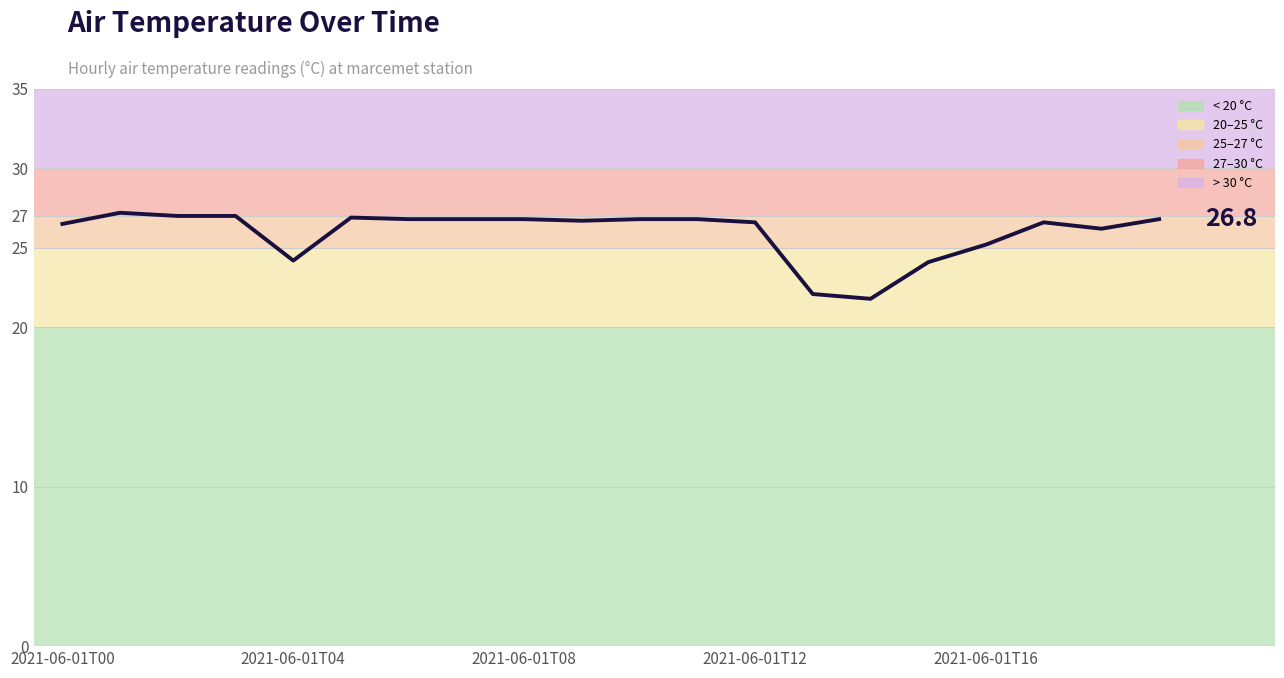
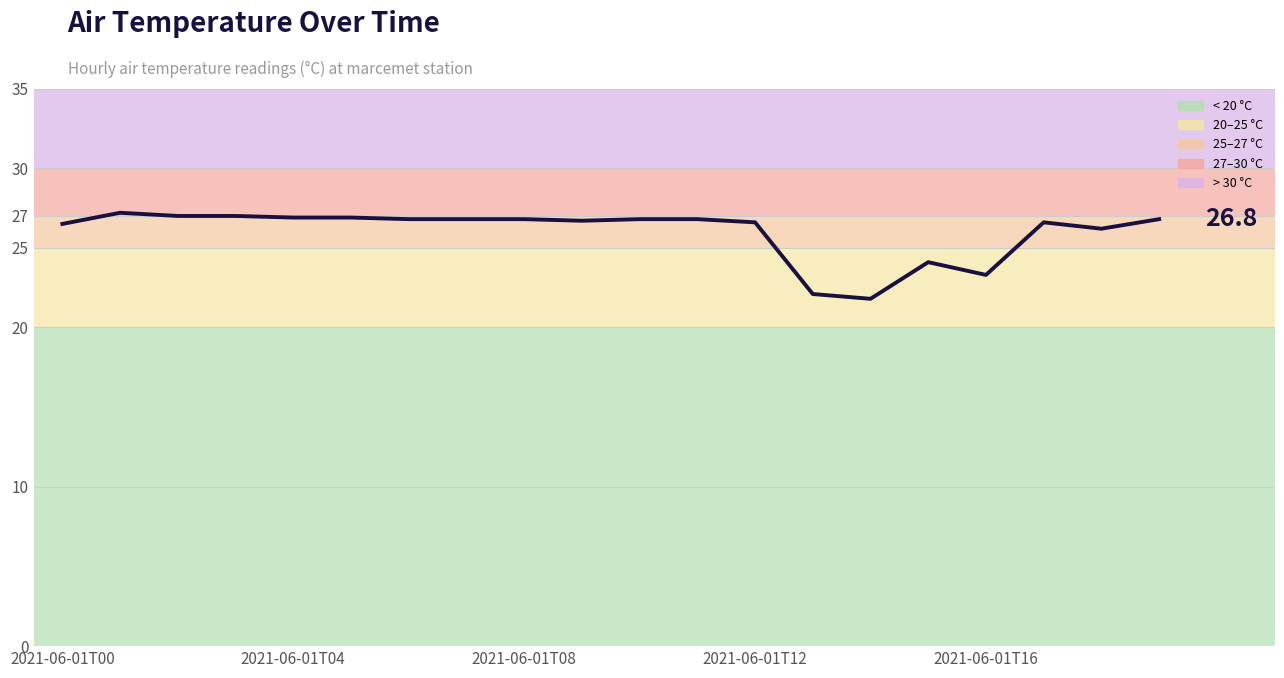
  {
    "2021-06-01T00": 26.5,
-   "2021-06-01T04": 24.2,
+   "2021-06-01T04": 26.9,
    "2021-06-01T08": 26.8,
    "2021-06-01T12": 26.6,
-   "2021-06-01T16": 25.2
+   "2021-06-01T16": 23.3
  }
